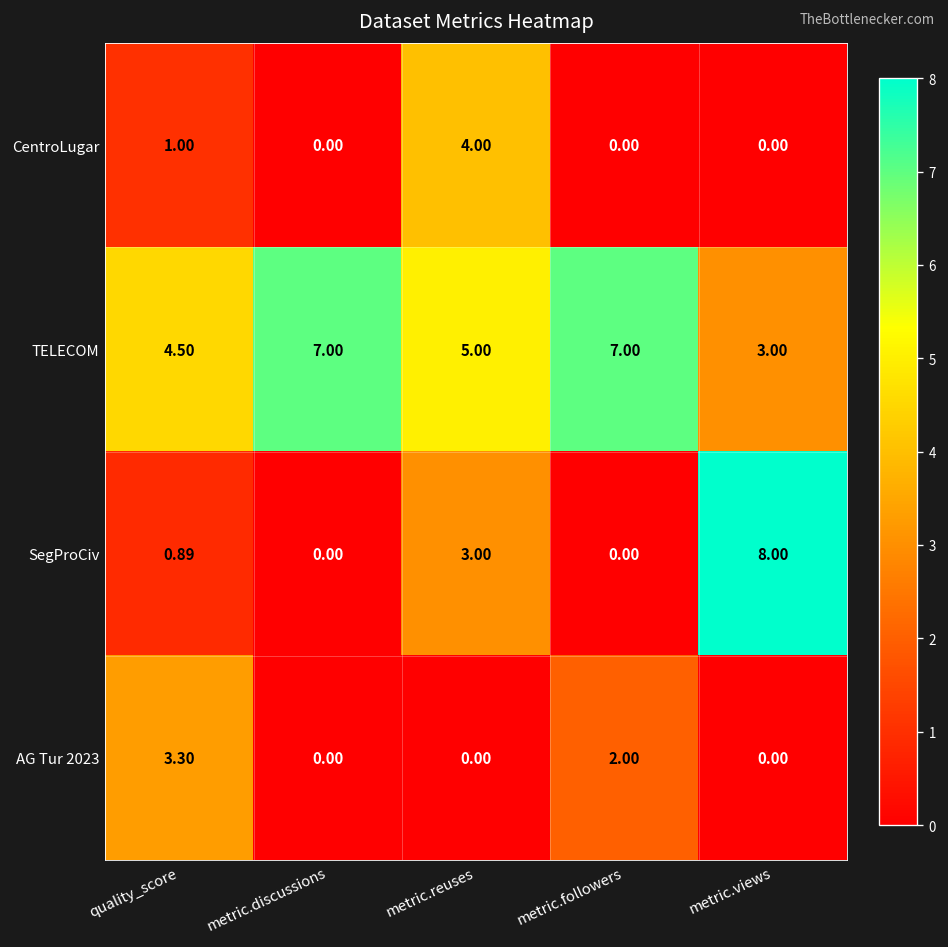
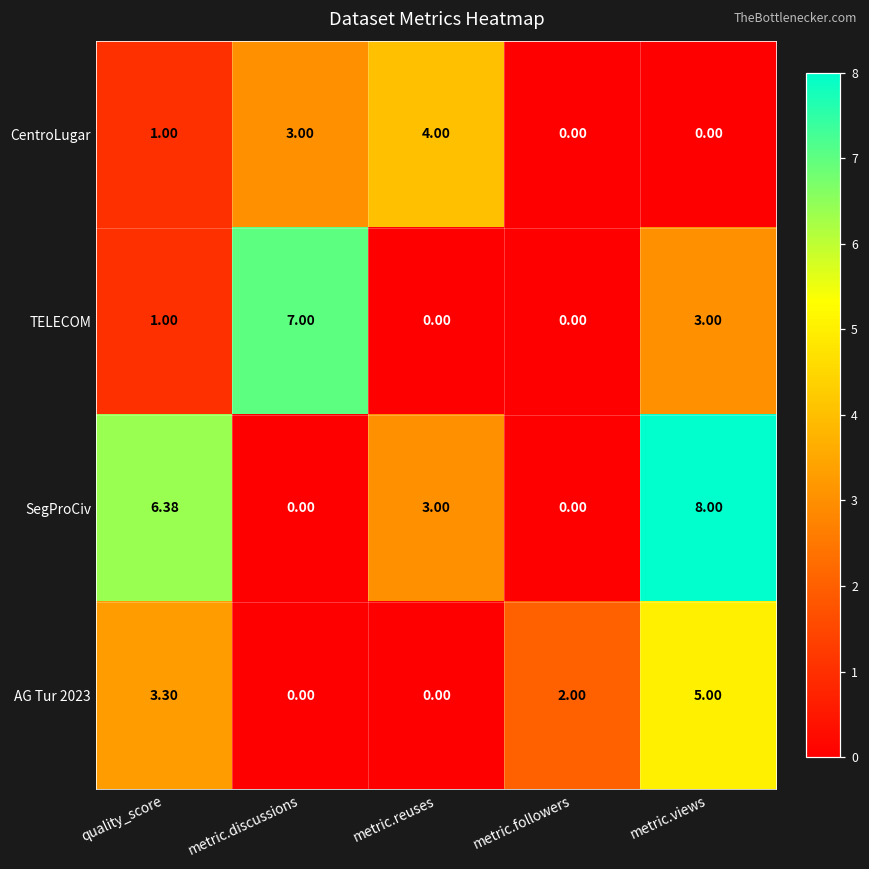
  {
    "CentroLugar": {
      "quality_score": 1.00,
-     "metric.discussions": 0.00,
+     "metric.discussions": 3.00,
      "metric.reuses": 4.00,
      "metric.followers": 0.00,
      "metric.views": 0.00
    },
    "TELECOM": {
-     "quality_score": 4.50,
+     "quality_score": 1.00,
      "metric.discussions": 7.00,
-     "metric.reuses": 5.00,
-     "metric.followers": 7.00,
+     "metric.reuses": 0.00,
+     "metric.followers": 0.00,
      "metric.views": 3.00
    },
    "SegProCiv": {
-     "quality_score": 0.89,
+     "quality_score": 6.38,
      "metric.discussions": 0.00,
      "metric.reuses": 3.00,
      "metric.followers": 0.00,
      "metric.views": 8.00
    },
    "AG Tur 2023": {
      "quality_score": 3.30,
      "metric.discussions": 0.00,
      "metric.reuses": 0.00,
      "metric.followers": 2.00,
-     "metric.views": 0.00
+     "metric.views": 5.00
    }
  }
